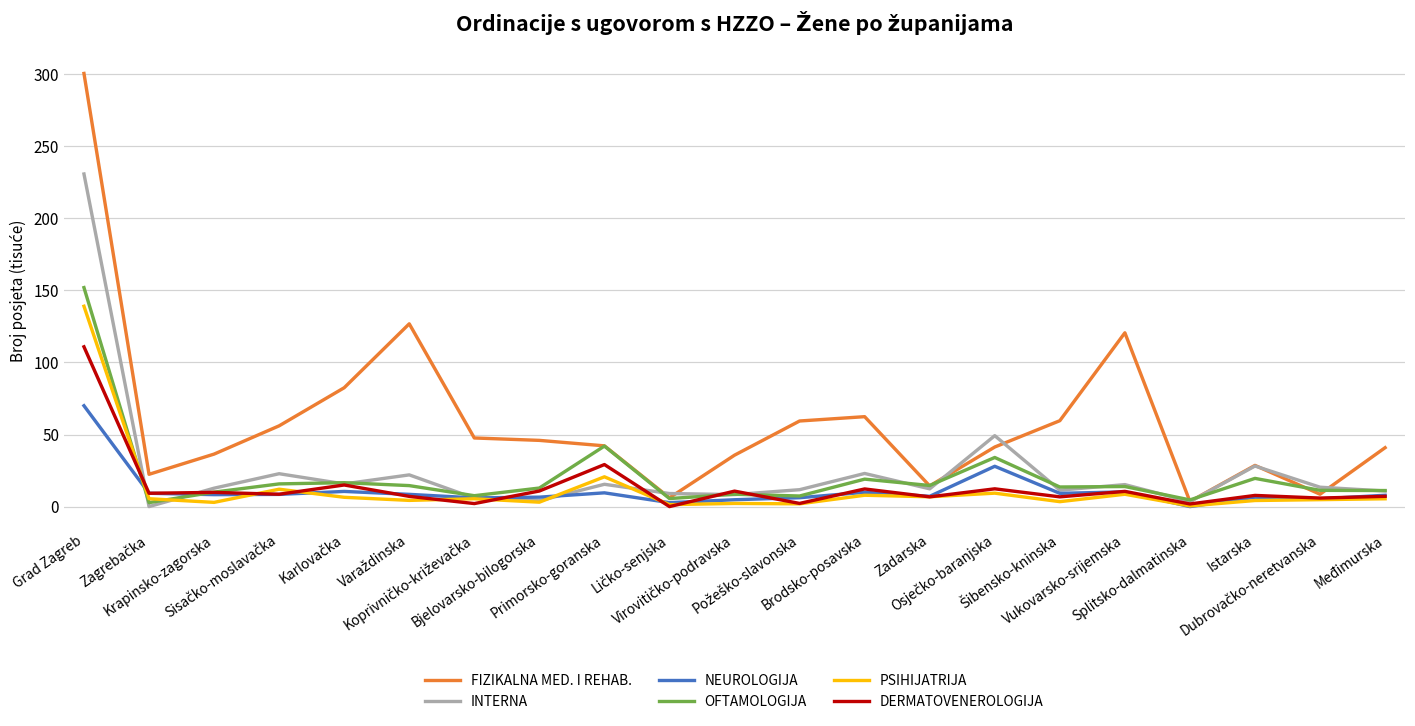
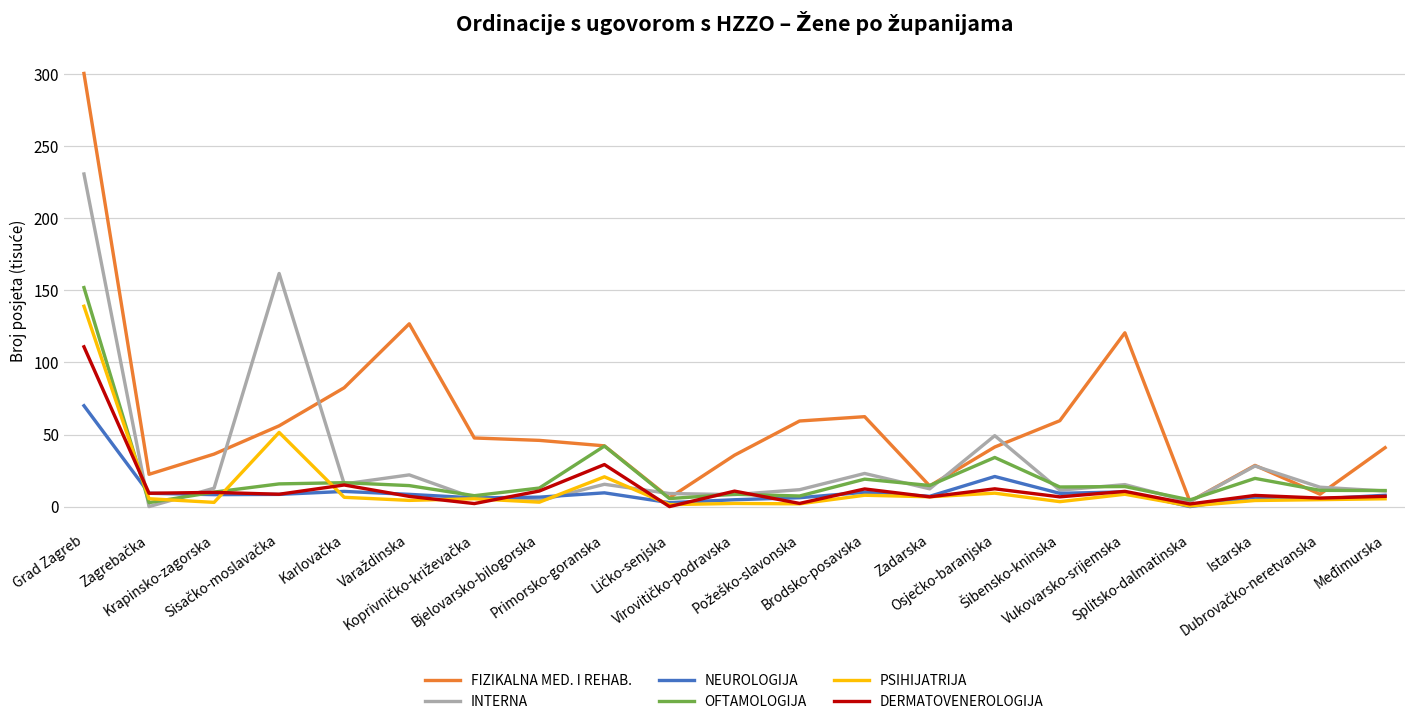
  {
    "FIZIKALNA MED. I REHAB.": {
      "Grad Zagreb": 300,
      "Zagrebačka": 22,
      "Krapinsko-zagorska": 36,
      "Sisačko-moslavačka": 56,
      "Karlovačka": 82,
      "Varaždinska": 127,
      "Koprivničko-križevačka": 48,
      "Bjelovarsko-bilogorska": 46,
      "Virovitičko-podravska": 36,
      "Požeško-slavonska": 59,
      "Brodsko-posavska": 62,
      "Osječko-baranjska": 41,
      "Šibensko-kninska": 60,
      "Vukovarsko-srijemska": 121,
      "Dubrovačko-neretvanska": 9,
      "Međimurska": 41
    },
    "INTERNA": {
      "Grad Zagreb": 231,
      "Zagrebačka": 0,
      "Krapinsko-zagorska": 13,
-     "Sisačko-moslavačka": 23,
+     "Sisačko-moslavačka": 162,
      "Varaždinska": 22,
      "Primorsko-goranska": 15,
      "Ličko-senjska": 9,
      "Požeško-slavonska": 12,
      "Brodsko-posavska": 23,
      "Zadarska": 12,
      "Osječko-baranjska": 49,
      "Šibensko-kninska": 11,
      "Dubrovačko-neretvanska": 13
    },
    "NEUROLOGIJA": {
      "Grad Zagreb": 70,
      "Karlovačka": 11,
      "Bjelovarsko-bilogorska": 7,
      "Primorsko-goranska": 10,
      "Virovitičko-podravska": 5,
      "Brodsko-posavska": 10,
-     "Osječko-baranjska": 28,
+     "Osječko-baranjska": 21,
      "Šibensko-kninska": 9
    },
    "OFTAMOLOGIJA": {
      "Grad Zagreb": 152,
      "Zagrebačka": 3,
      "Sisačko-moslavačka": 16,
      "Varaždinska": 15,
      "Bjelovarsko-bilogorska": 13,
      "Brodsko-posavska": 19,
      "Osječko-baranjska": 34,
      "Šibensko-kninska": 14,
      "Istarska": 20,
      "Dubrovačko-neretvanska": 11
    },
    "PSIHIJATRIJA": {
      "Grad Zagreb": 139,
      "Zagrebačka": 5,
      "Krapinsko-zagorska": 3,
-     "Sisačko-moslavačka": 12,
+     "Sisačko-moslavačka": 51,
      "Karlovačka": 6,
      "Varaždinska": 4,
      "Primorsko-goranska": 21,
      "Virovitičko-podravska": 2,
      "Brodsko-posavska": 8,
      "Osječko-baranjska": 9,
      "Šibensko-kninska": 3,
      "Istarska": 4
    },
    "DERMATOVENEROLOGIJA": {
      "Grad Zagreb": 111,
      "Koprivničko-križevačka": 2,
      "Bjelovarsko-bilogorska": 11,
      "Primorsko-goranska": 29,
      "Virovitičko-podravska": 11,
      "Brodsko-posavska": 12,
      "Osječko-baranjska": 12,
      "Šibensko-kninska": 7
    }
  }
